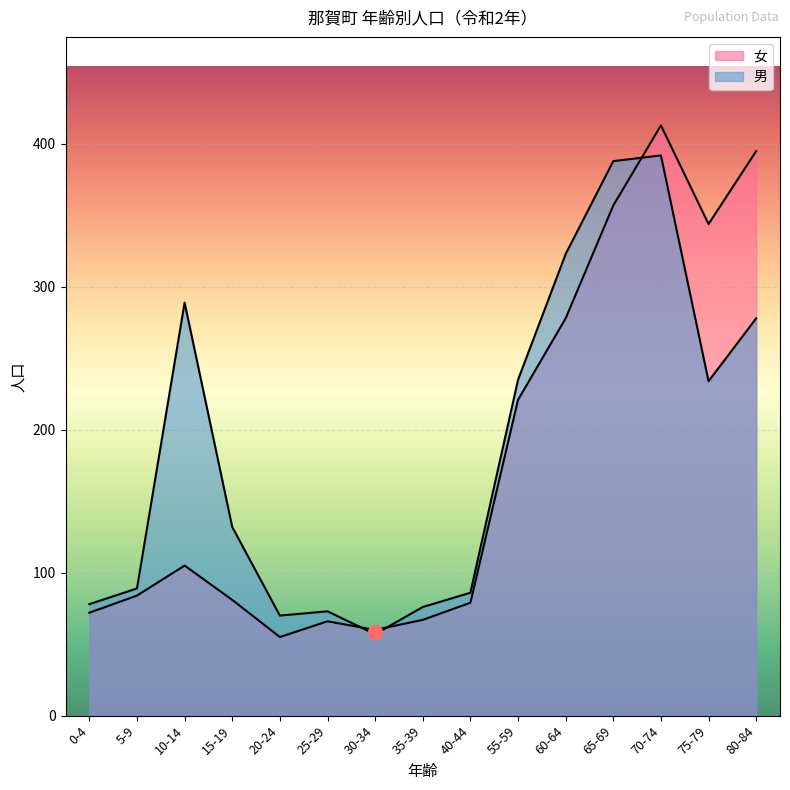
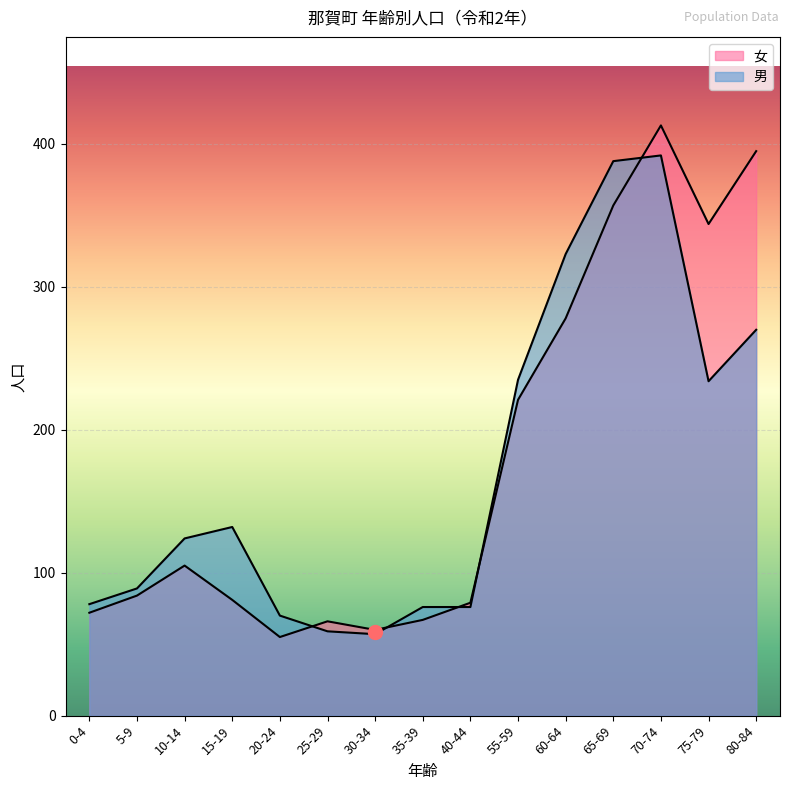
  {
    "男": {
      "0-4": 78,
      "5-9": 89,
-     "10-14": 289,
+     "10-14": 124,
      "15-19": 132,
      "20-24": 70,
-     "25-29": 73,
+     "25-29": 59,
      "35-39": 76,
-     "40-44": 86,
+     "40-44": 76,
      "55-59": 235,
      "60-64": 323,
      "65-69": 388,
      "70-74": 392,
      "75-79": 234,
-     "80-84": 278
+     "80-84": 270
    }
  }
